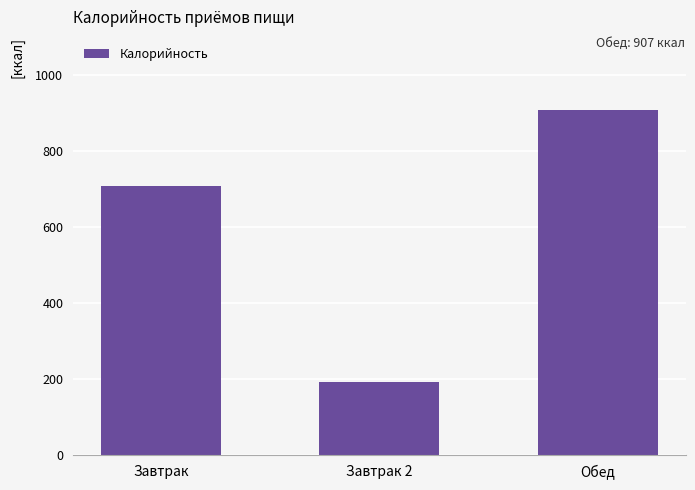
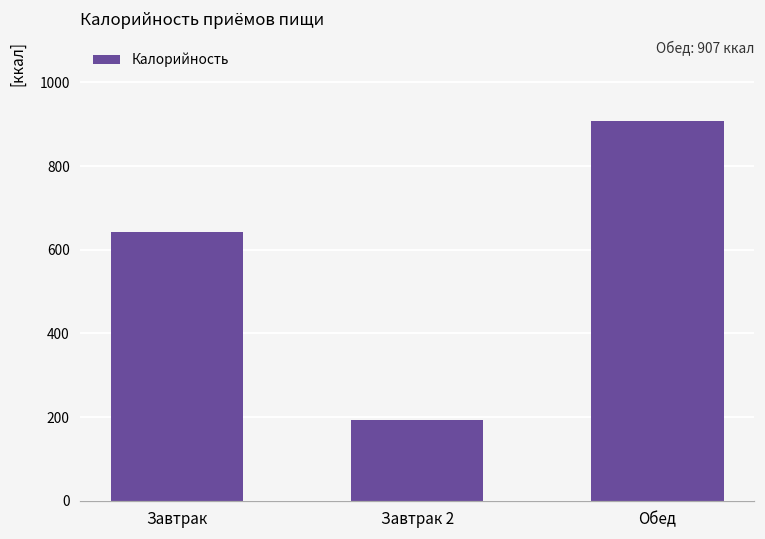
  {
-   "Завтрак": 710,
+   "Завтрак": 640,
    "Завтрак 2": 190,
    "Обед": 910
  }
